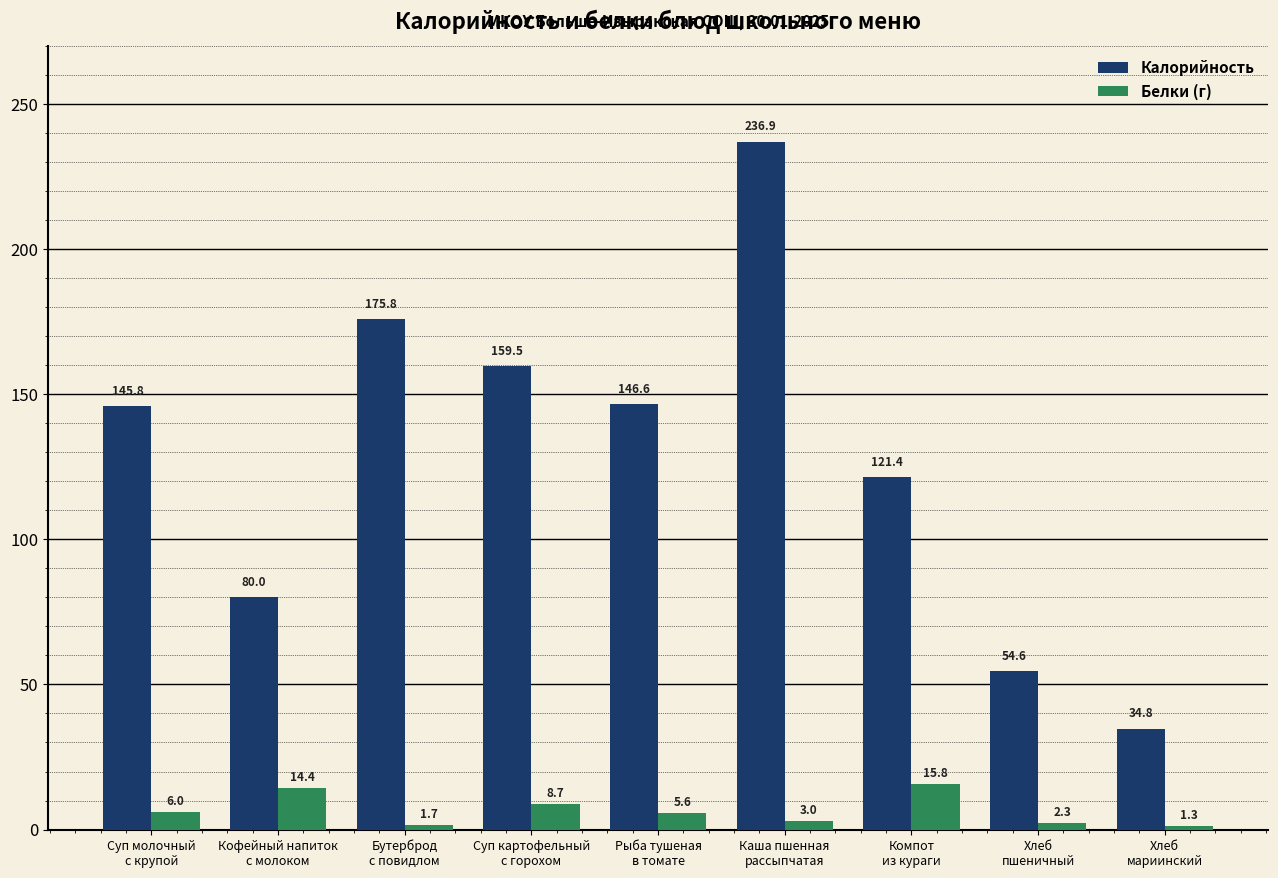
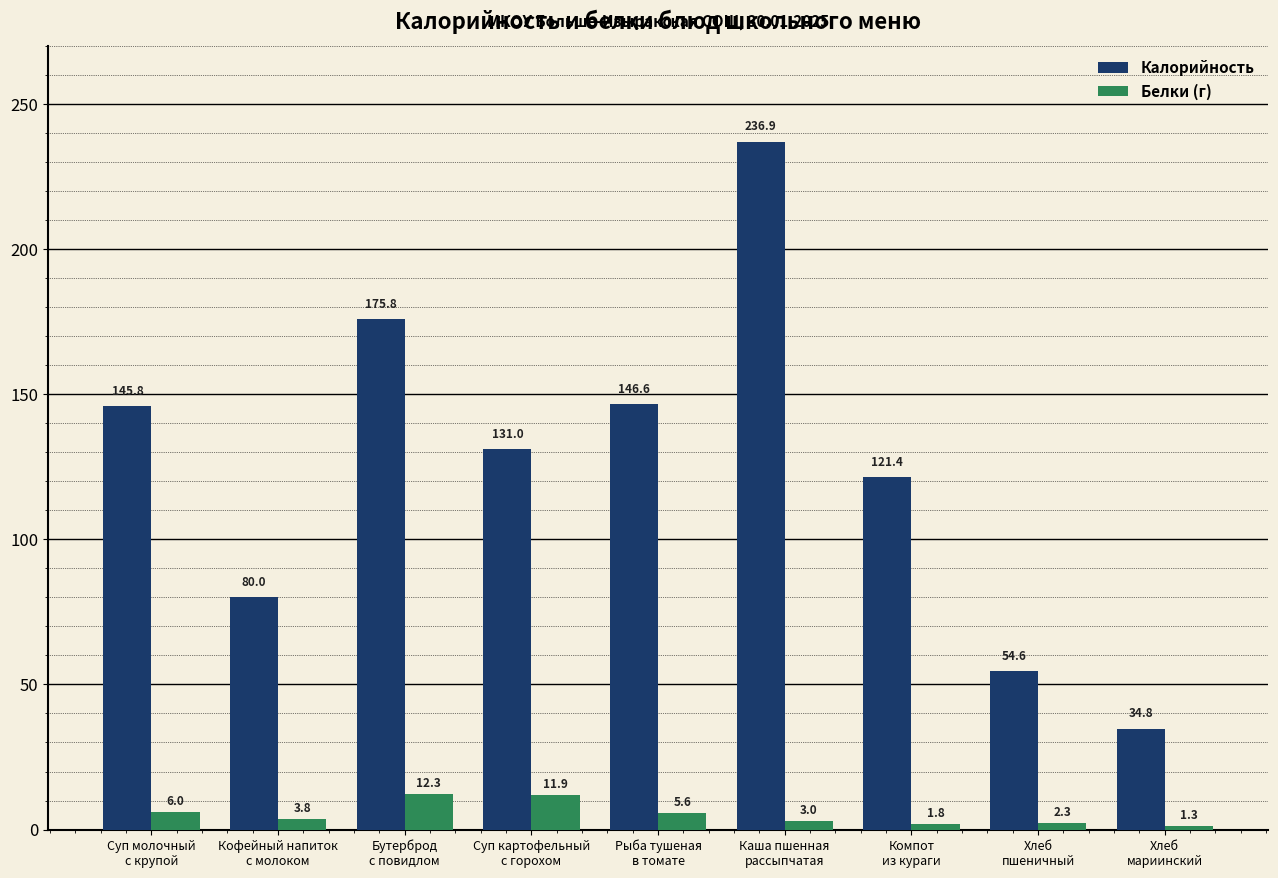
  {
    "Калорийность": {
      "Суп молочный с крупой": 145.8,
      "Кофейный напиток с молоком": 80.0,
      "Бутерброд с повидлом": 175.8,
-     "Суп картофельный с горохом": 159.5,
+     "Суп картофельный с горохом": 131.0,
      "Рыба тушеная в томате": 146.6,
      "Каша пшенная рассыпчатая": 236.9,
      "Компот из кураги": 121.4,
      "Хлеб пшеничный": 54.6,
      "Хлеб мариинский": 34.8
    },
    "Белки (г)": {
      "Суп молочный с крупой": 6.0,
-     "Кофейный напиток с молоком": 14.4,
-     "Бутерброд с повидлом": 1.7,
-     "Суп картофельный с горохом": 8.7,
+     "Кофейный напиток с молоком": 3.8,
+     "Бутерброд с повидлом": 12.3,
+     "Суп картофельный с горохом": 11.9,
      "Рыба тушеная в томате": 5.6,
      "Каша пшенная рассыпчатая": 3.0,
-     "Компот из кураги": 15.8,
+     "Компот из кураги": 1.8,
      "Хлеб пшеничный": 2.3,
      "Хлеб мариинский": 1.3
    }
  }
